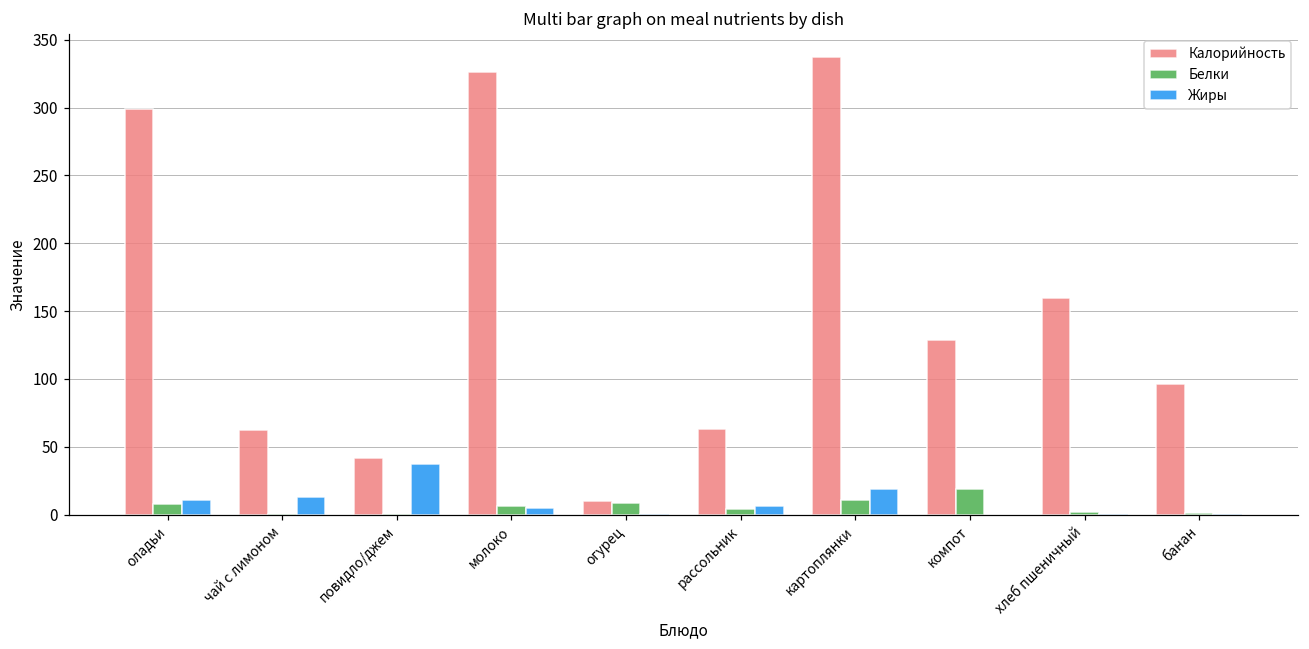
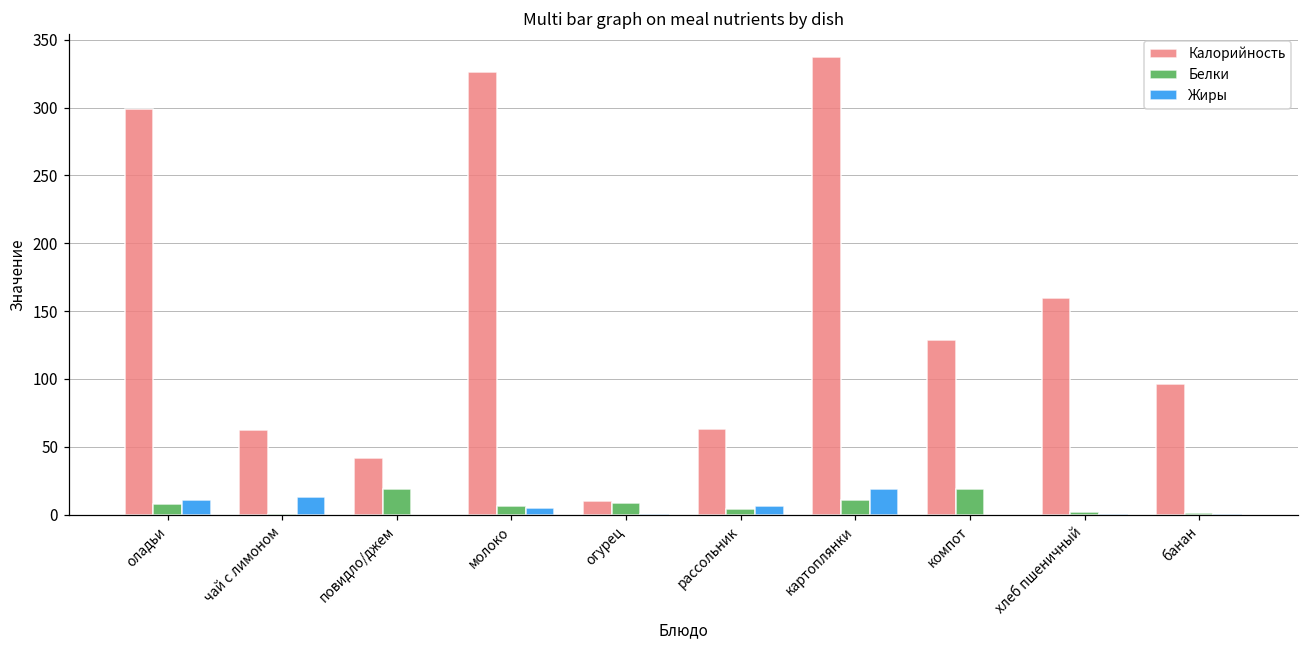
  {
    "Калорийность": {
      "оладьи": 299,
      "чай с лимоном": 62,
      "повидло/джем": 42,
      "молоко": 326,
      "огурец": 10,
      "рассольник": 63,
      "картоплянки": 337,
      "компот": 129,
      "хлеб пшеничный": 160,
      "банан": 96
    },
    "Белки": {
      "оладьи": 8,
-     "повидло/джем": 0,
+     "повидло/джем": 19,
      "молоко": 6,
      "огурец": 9,
      "рассольник": 4,
      "картоплянки": 11,
      "компот": 19,
      "хлеб пшеничный": 2
    },
    "Жиры": {
      "оладьи": 10,
      "чай с лимоном": 13,
-     "повидло/джем": 37,
+     "повидло/джем": 0,
      "молоко": 5,
      "рассольник": 6,
      "картоплянки": 19,
      "компот": 0
    }
  }
